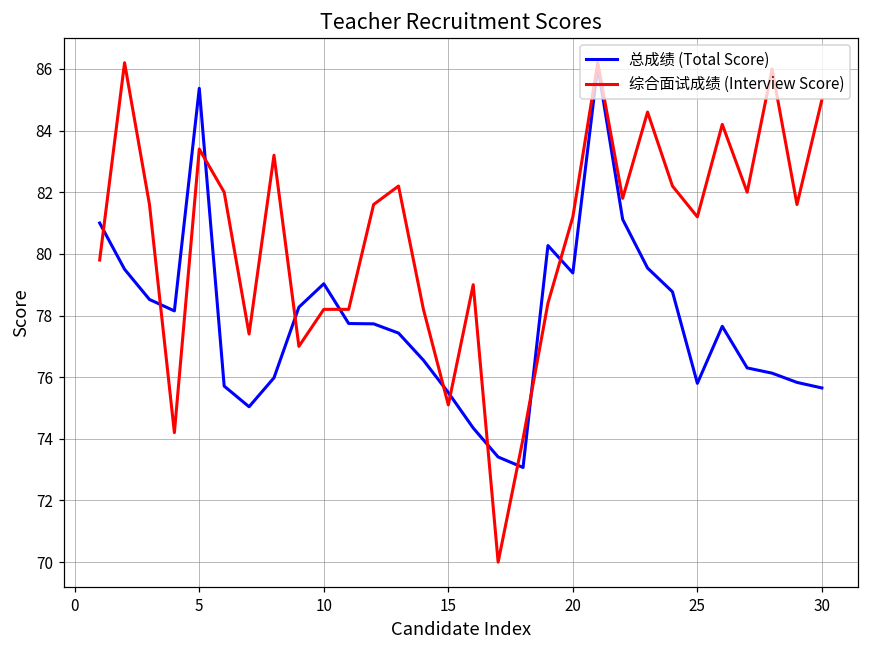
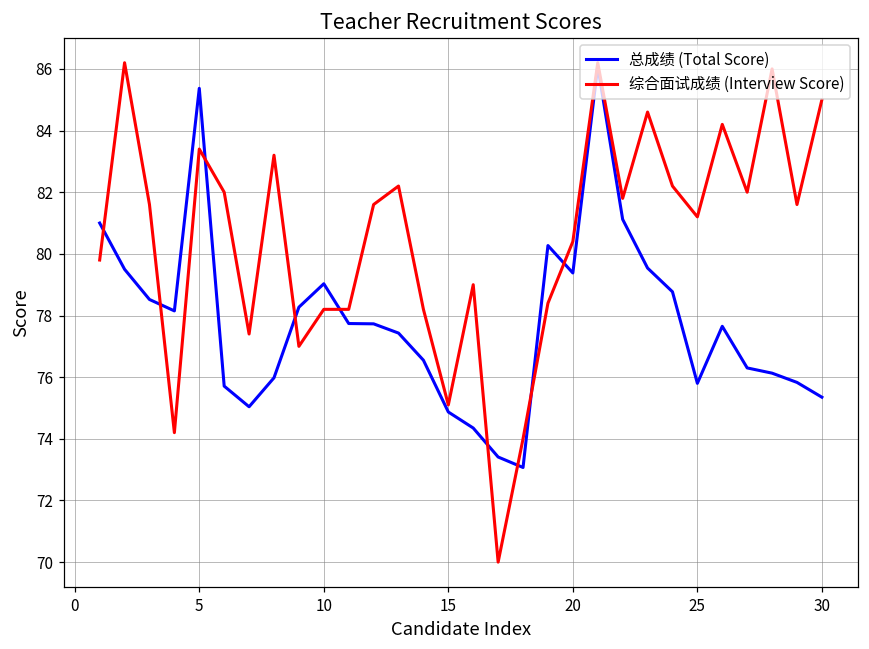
  {
    "总成绩 (Total Score)": {
      "5": 85.4,
      "10": 79.0,
-     "15": 75.5,
+     "15": 74.9,
      "20": 79.4,
      "25": 75.8,
-     "30": 75.7
+     "30": 75.4
    },
    "综合面试成绩 (Interview Score)": {
      "5": 83.4,
      "10": 78.2,
      "15": 75.1,
-     "20": 81.2,
+     "20": 80.4,
      "25": 81.2,
      "30": 85.0
    }
  }
